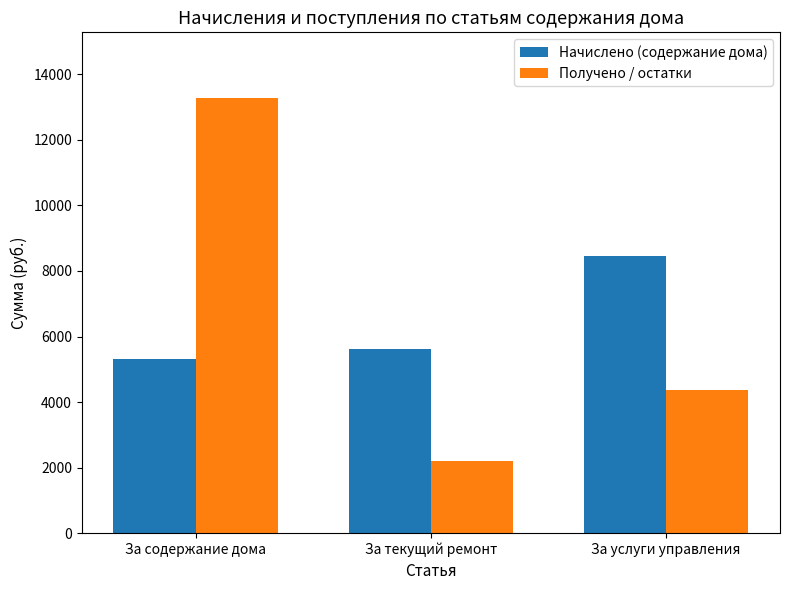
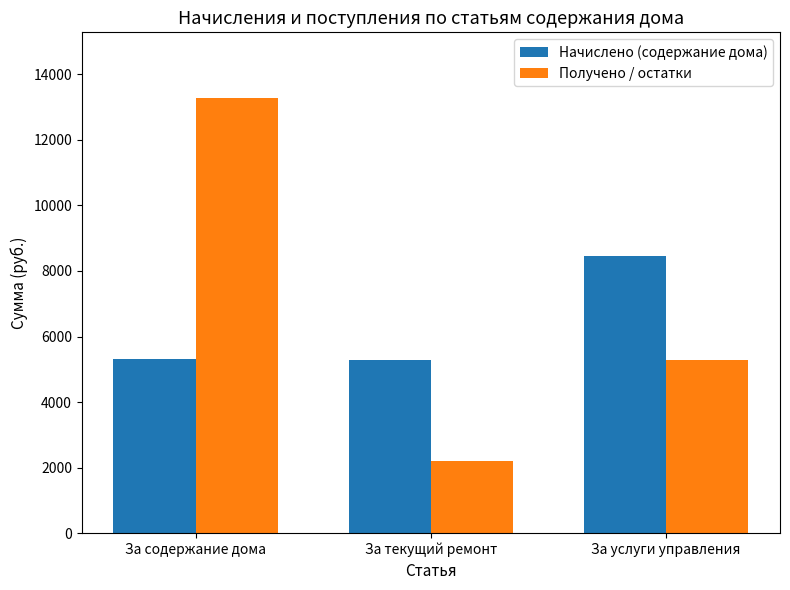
  {
    "Начислено (содержание дома)": {
      "За содержание дома": 5300,
-     "За текущий ремонт": 5600,
+     "За текущий ремонт": 5300,
      "За услуги управления": 8400
    },
    "Получено / остатки": {
      "За содержание дома": 13300,
      "За текущий ремонт": 2200,
-     "За услуги управления": 4400
+     "За услуги управления": 5300
    }
  }
